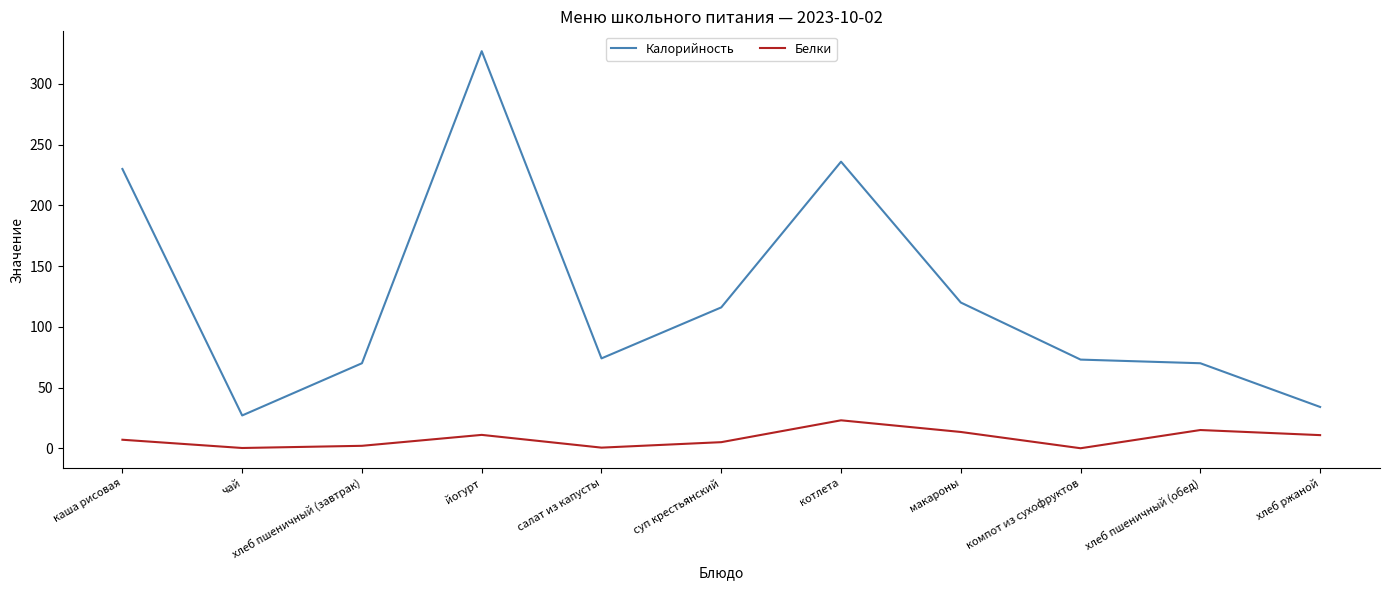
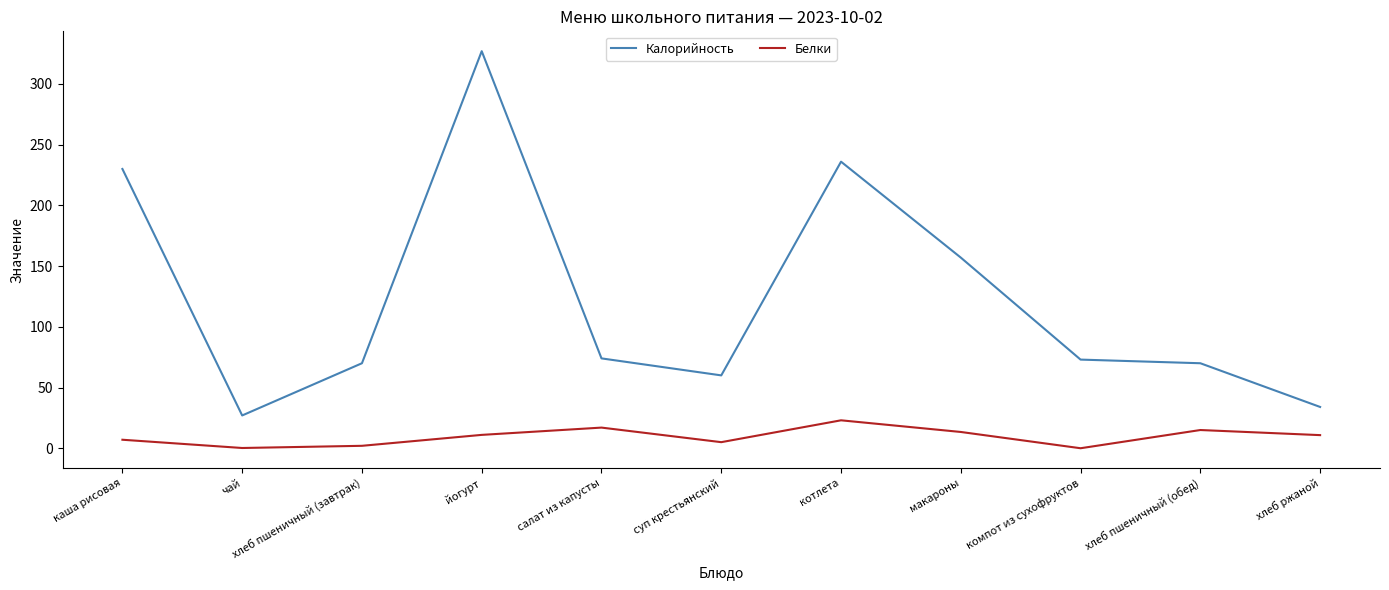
  {
    "Калорийность": {
      "каша рисовая": 230,
      "чай": 27,
      "хлеб пшеничный (завтрак)": 70,
      "йогурт": 327,
      "салат из капусты": 74,
-     "суп крестьянский": 116,
+     "суп крестьянский": 60,
      "котлета": 236,
-     "макароны": 120,
+     "макароны": 157,
      "компот из сухофруктов": 73,
      "хлеб пшеничный (обед)": 70,
      "хлеб ржаной": 34
    },
    "Белки": {
      "каша рисовая": 7,
      "чай": 0,
      "хлеб пшеничный (завтрак)": 2,
      "йогурт": 11,
-     "салат из капусты": 1,
+     "салат из капусты": 17,
      "суп крестьянский": 5,
      "котлета": 23,
      "макароны": 13,
      "компот из сухофруктов": 0,
      "хлеб пшеничный (обед)": 15,
      "хлеб ржаной": 11
    }
  }
